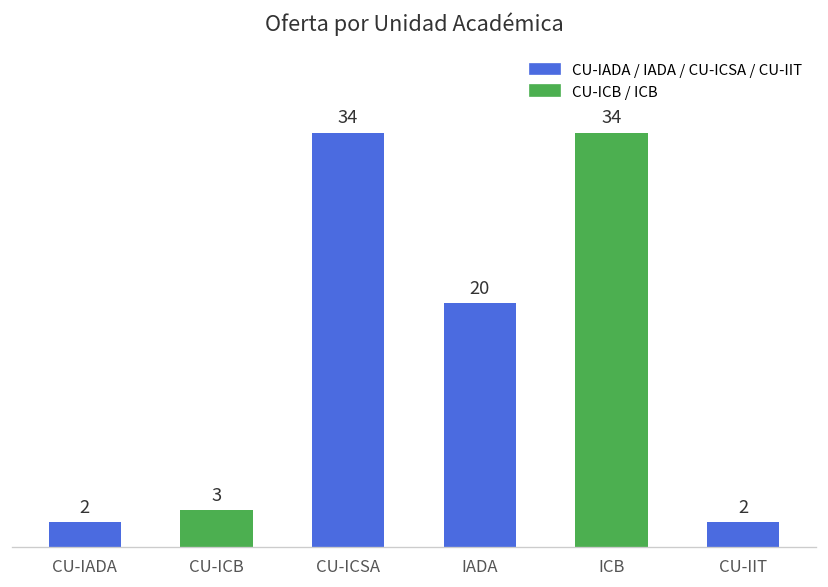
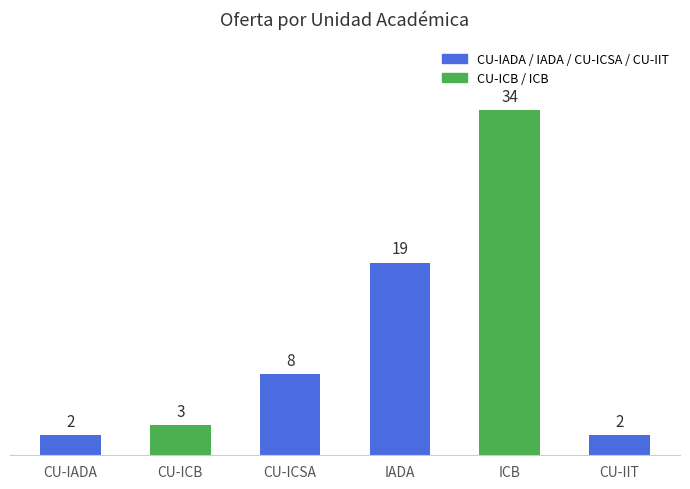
  {
    "CU-IADA": 2,
    "CU-ICB": 3,
-   "CU-ICSA": 34,
-   "IADA": 20,
+   "CU-ICSA": 8,
+   "IADA": 19,
    "ICB": 34,
    "CU-IIT": 2
  }
